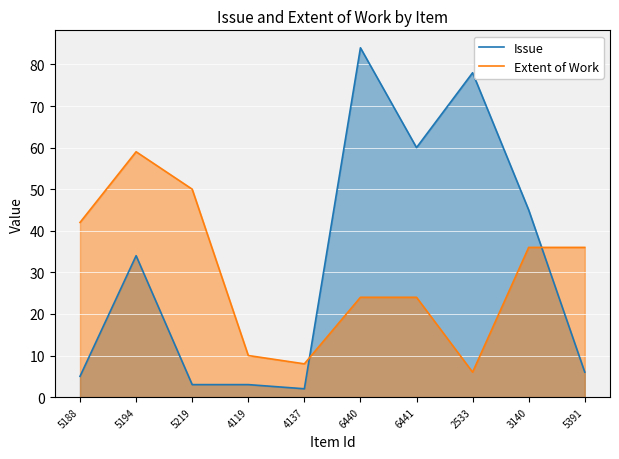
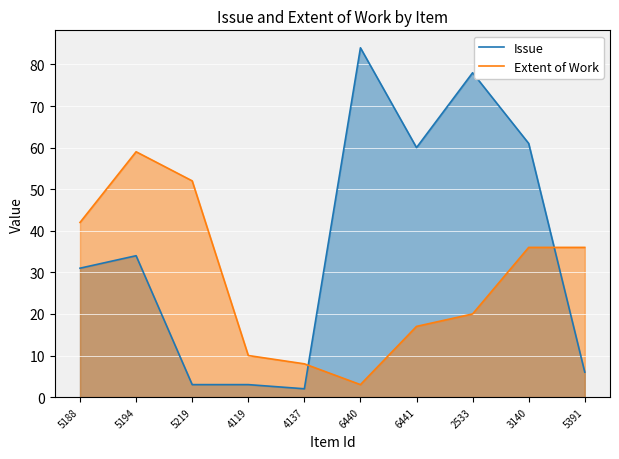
  {
    "Issue": {
-     "5188": 5,
+     "5188": 31,
      "5194": 34,
      "5219": 3,
      "4119": 3,
      "4137": 2,
      "6440": 84,
      "6441": 60,
      "2533": 78,
-     "3140": 45,
+     "3140": 61,
      "5391": 6
    },
    "Extent of Work": {
      "5188": 42,
      "5194": 59,
-     "5219": 50,
+     "5219": 52,
      "4119": 10,
      "4137": 8,
-     "6440": 24,
-     "6441": 24,
-     "2533": 6,
+     "6440": 3,
+     "6441": 17,
+     "2533": 20,
      "3140": 36,
      "5391": 36
    }
  }
